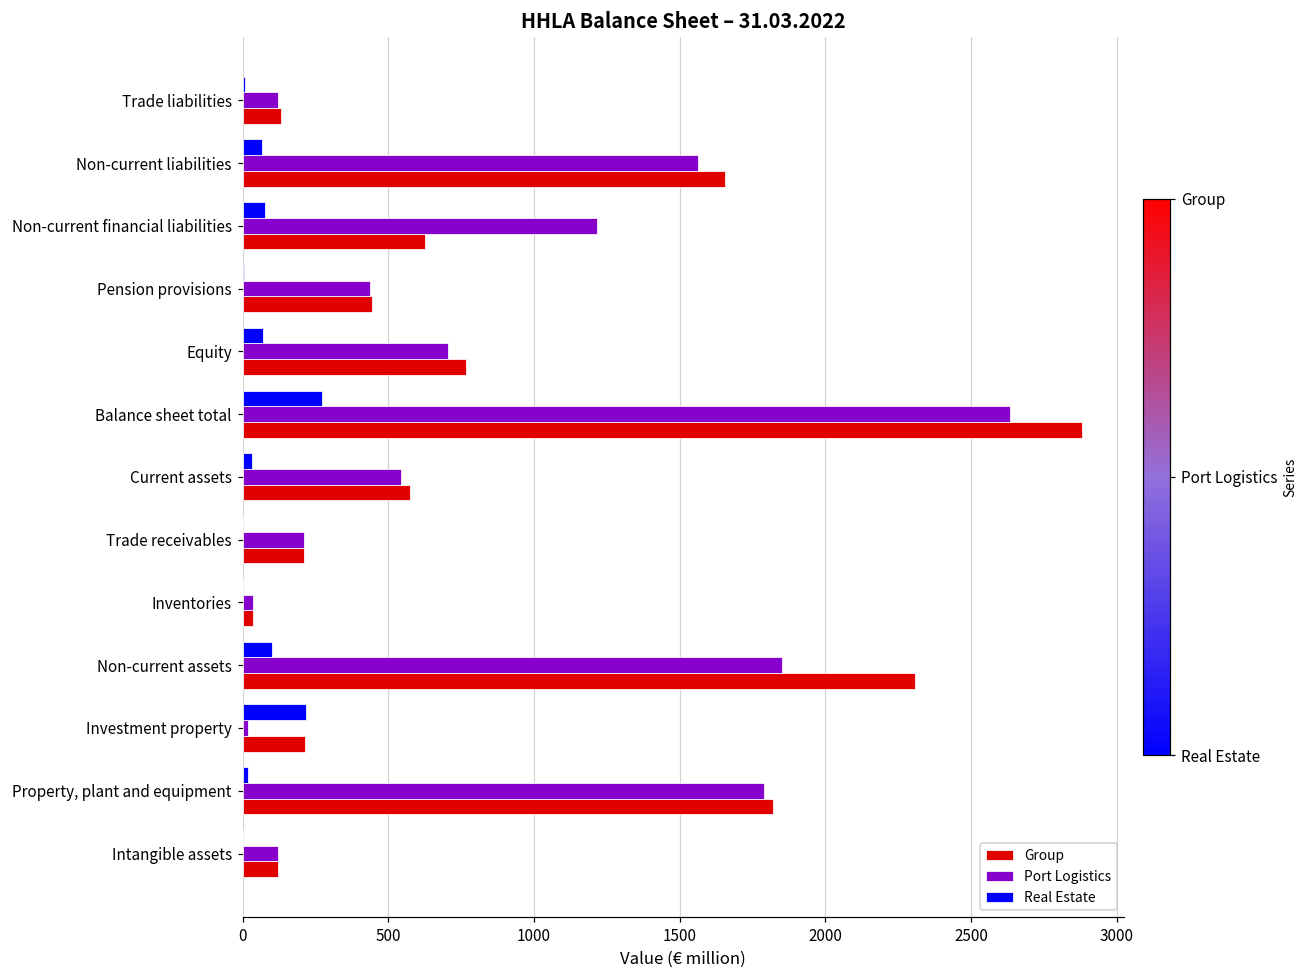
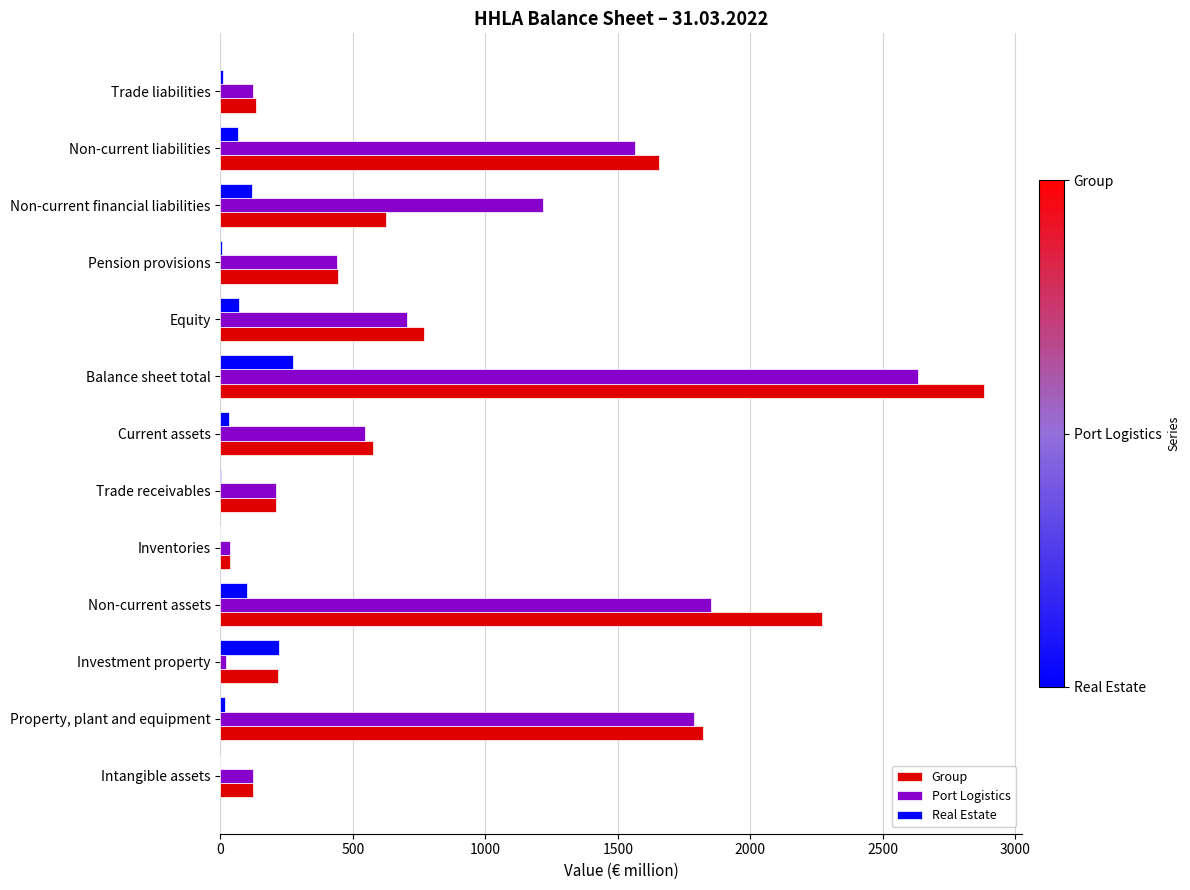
  {
    "Group": {
      "Trade liabilities": 130,
      "Non-current liabilities": 1660,
      "Non-current financial liabilities": 630,
      "Pension provisions": 440,
      "Equity": 770,
      "Balance sheet total": 2880,
      "Current assets": 570,
      "Trade receivables": 210,
      "Inventories": 40,
-     "Non-current assets": 2310,
+     "Non-current assets": 2270,
      "Investment property": 220,
      "Property, plant and equipment": 1820,
      "Intangible assets": 120
    },
    "Port Logistics": {
      "Trade liabilities": 120,
      "Non-current liabilities": 1560,
      "Non-current financial liabilities": 1220,
      "Pension provisions": 440,
      "Equity": 710,
      "Balance sheet total": 2630,
      "Current assets": 550,
      "Trade receivables": 210,
      "Inventories": 40,
      "Non-current assets": 1850,
      "Investment property": 20,
      "Property, plant and equipment": 1790,
      "Intangible assets": 120
    },
    "Real Estate": {
      "Trade liabilities": 10,
      "Non-current liabilities": 70,
-     "Non-current financial liabilities": 80,
+     "Non-current financial liabilities": 120,
      "Equity": 70,
      "Balance sheet total": 270,
      "Current assets": 30,
      "Non-current assets": 100,
      "Investment property": 220,
      "Property, plant and equipment": 20
    }
  }
